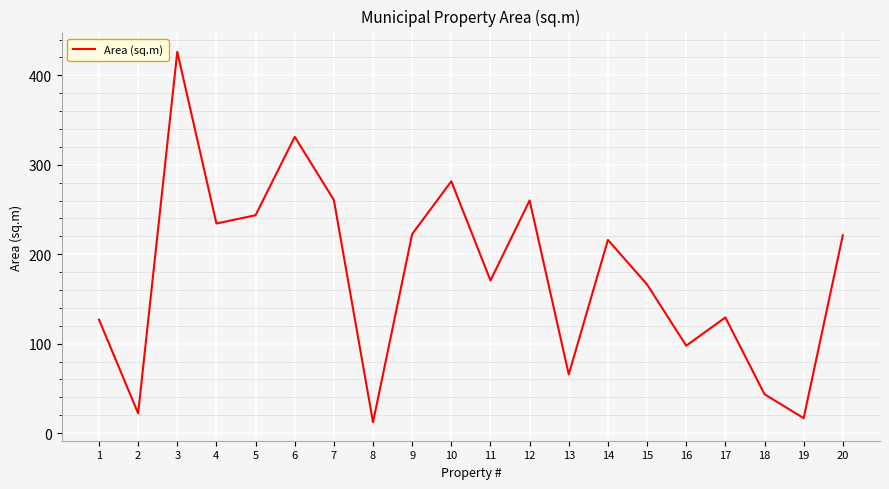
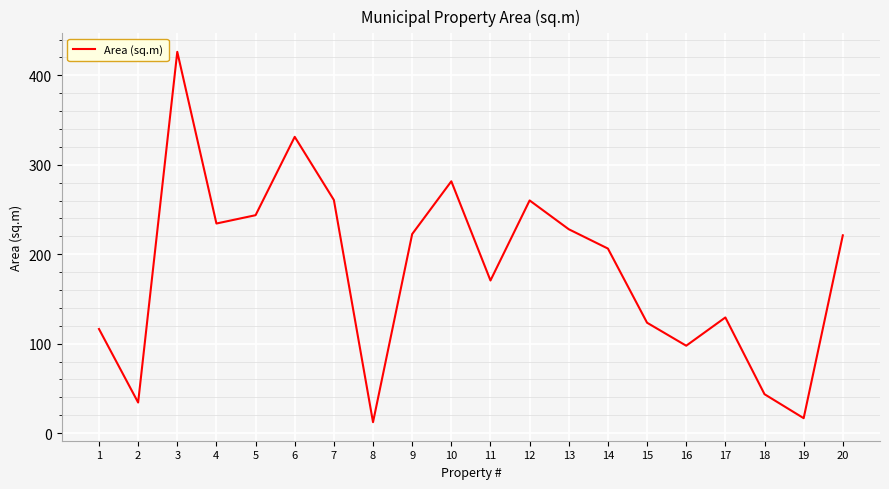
  {
-   "1": 130,
-   "2": 20,
+   "1": 120,
+   "2": 30,
    "3": 430,
    "4": 230,
    "5": 240,
    "6": 330,
    "7": 260,
    "8": 10,
    "9": 220,
    "10": 280,
    "11": 170,
    "12": 260,
-   "13": 70,
-   "14": 220,
-   "15": 170,
+   "13": 230,
+   "14": 210,
+   "15": 120,
    "16": 100,
    "17": 130,
    "18": 40,
    "19": 20,
    "20": 220
  }
